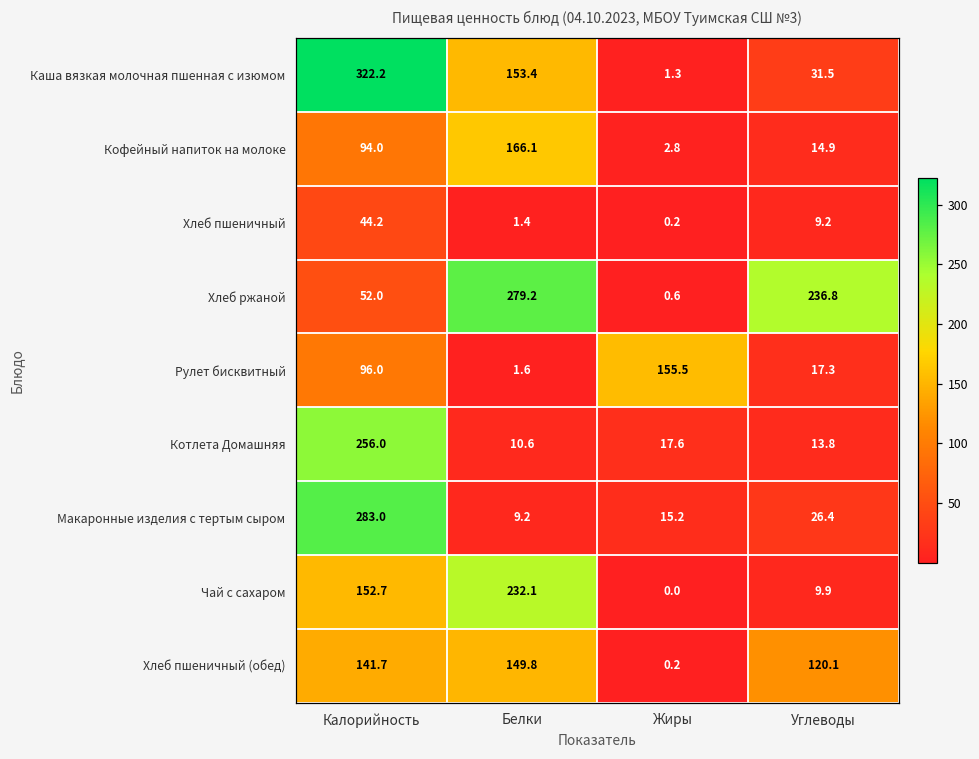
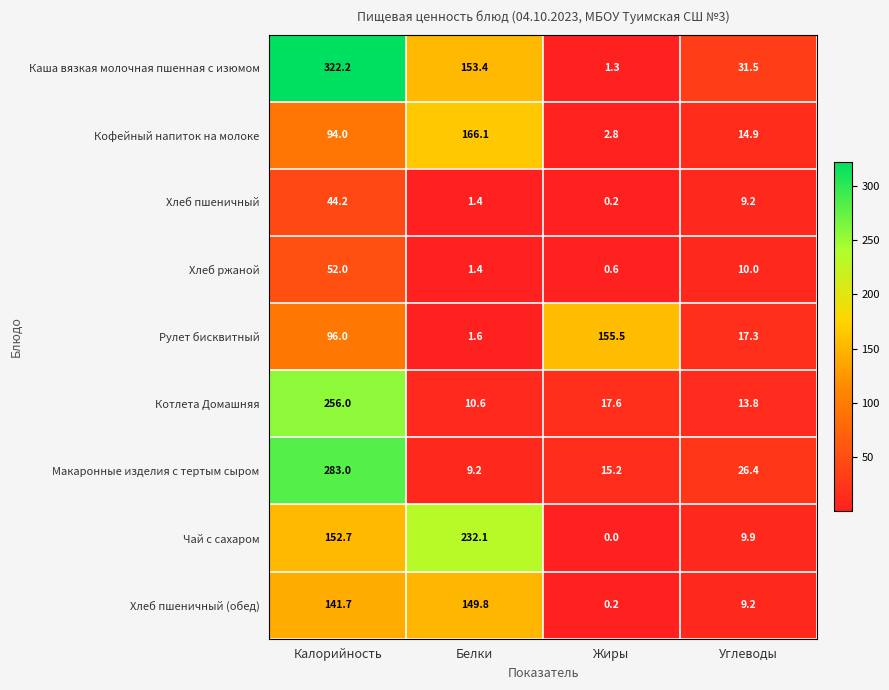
  {
    "Каша вязкая молочная пшенная с изюмом": {
      "Калорийность": 322.2,
      "Белки": 153.4,
      "Жиры": 1.3,
      "Углеводы": 31.5
    },
    "Кофейный напиток на молоке": {
      "Калорийность": 94.0,
      "Белки": 166.1,
      "Жиры": 2.8,
      "Углеводы": 14.9
    },
    "Хлеб пшеничный": {
      "Калорийность": 44.2,
      "Белки": 1.4,
      "Жиры": 0.2,
      "Углеводы": 9.2
    },
    "Хлеб ржаной": {
      "Калорийность": 52.0,
-     "Белки": 279.2,
+     "Белки": 1.4,
      "Жиры": 0.6,
-     "Углеводы": 236.8
+     "Углеводы": 10.0
    },
    "Рулет бисквитный": {
      "Калорийность": 96.0,
      "Белки": 1.6,
      "Жиры": 155.5,
      "Углеводы": 17.3
    },
    "Котлета Домашняя": {
      "Калорийность": 256.0,
      "Белки": 10.6,
      "Жиры": 17.6,
      "Углеводы": 13.8
    },
    "Макаронные изделия с тертым сыром": {
      "Калорийность": 283.0,
      "Белки": 9.2,
      "Жиры": 15.2,
      "Углеводы": 26.4
    },
    "Чай с сахаром": {
      "Калорийность": 152.7,
      "Белки": 232.1,
      "Жиры": 0.0,
      "Углеводы": 9.9
    },
    "Хлеб пшеничный (обед)": {
      "Калорийность": 141.7,
      "Белки": 149.8,
      "Жиры": 0.2,
-     "Углеводы": 120.1
+     "Углеводы": 9.2
    }
  }
